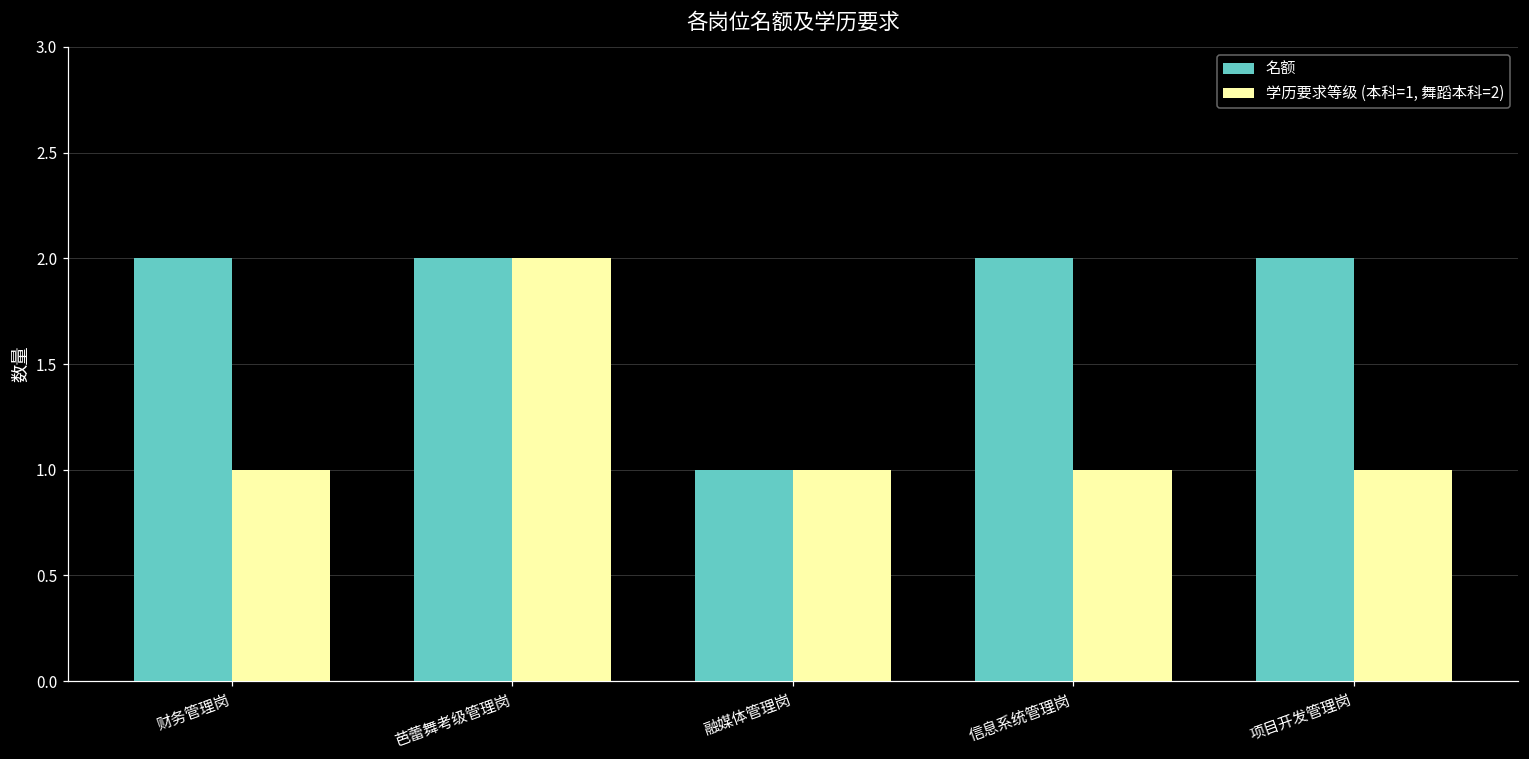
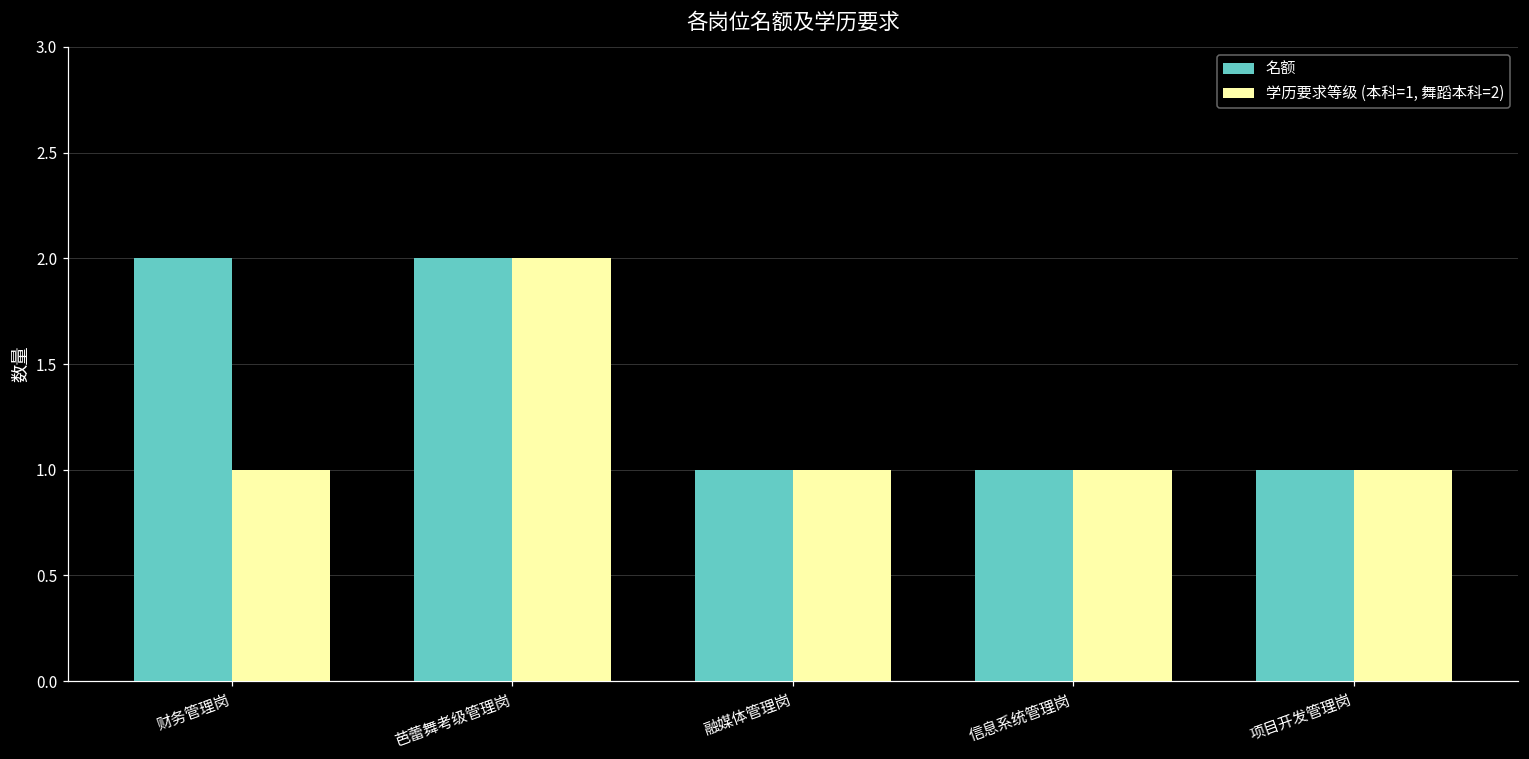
  {
    "名额": {
      "财务管理岗": 2,
      "芭蕾舞考级管理岗": 2,
      "融媒体管理岗": 1,
-     "信息系统管理岗": 2,
-     "项目开发管理岗": 2
+     "信息系统管理岗": 1,
+     "项目开发管理岗": 1
    },
    "学历要求等级 (本科=1, 舞蹈本科=2)": {
      "财务管理岗": 1,
      "芭蕾舞考级管理岗": 2,
      "融媒体管理岗": 1,
      "信息系统管理岗": 1,
      "项目开发管理岗": 1
    }
  }
